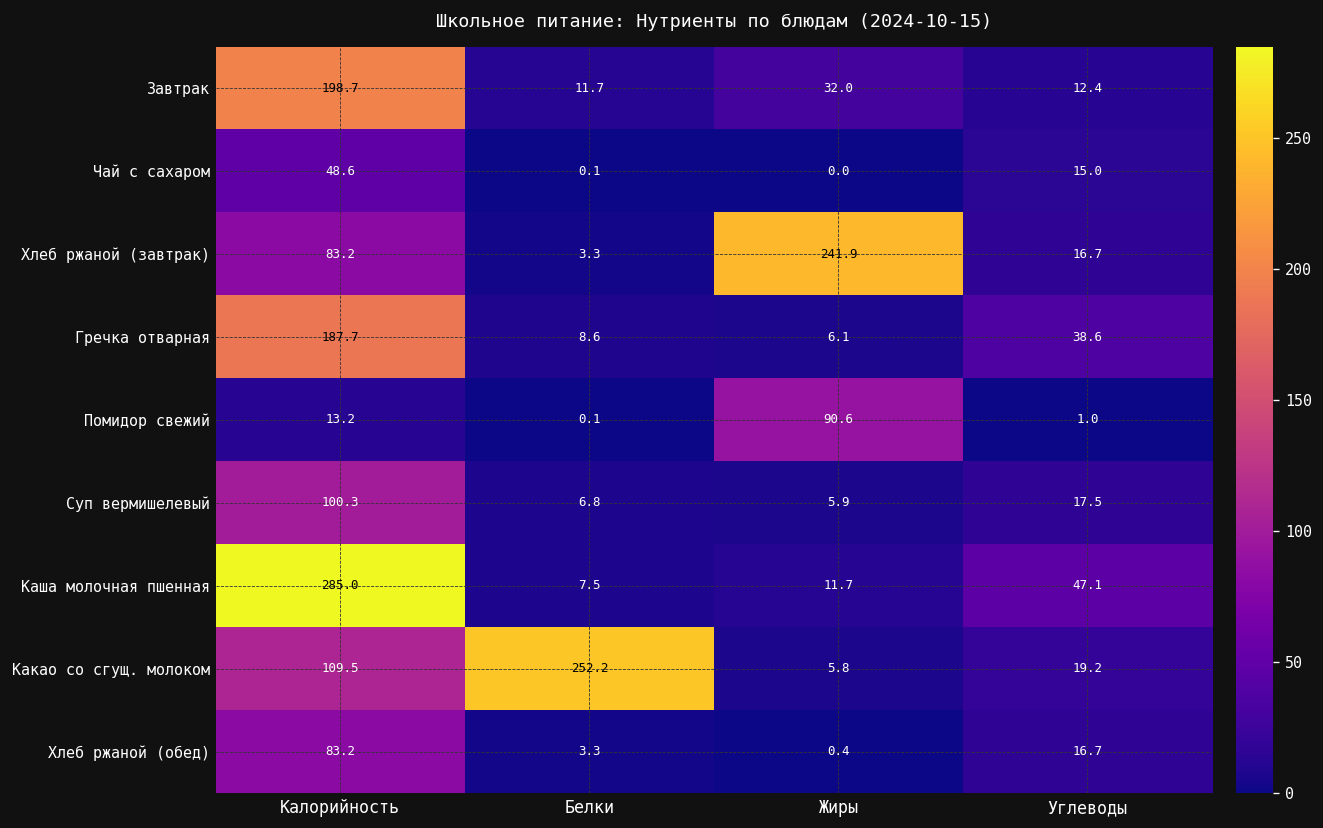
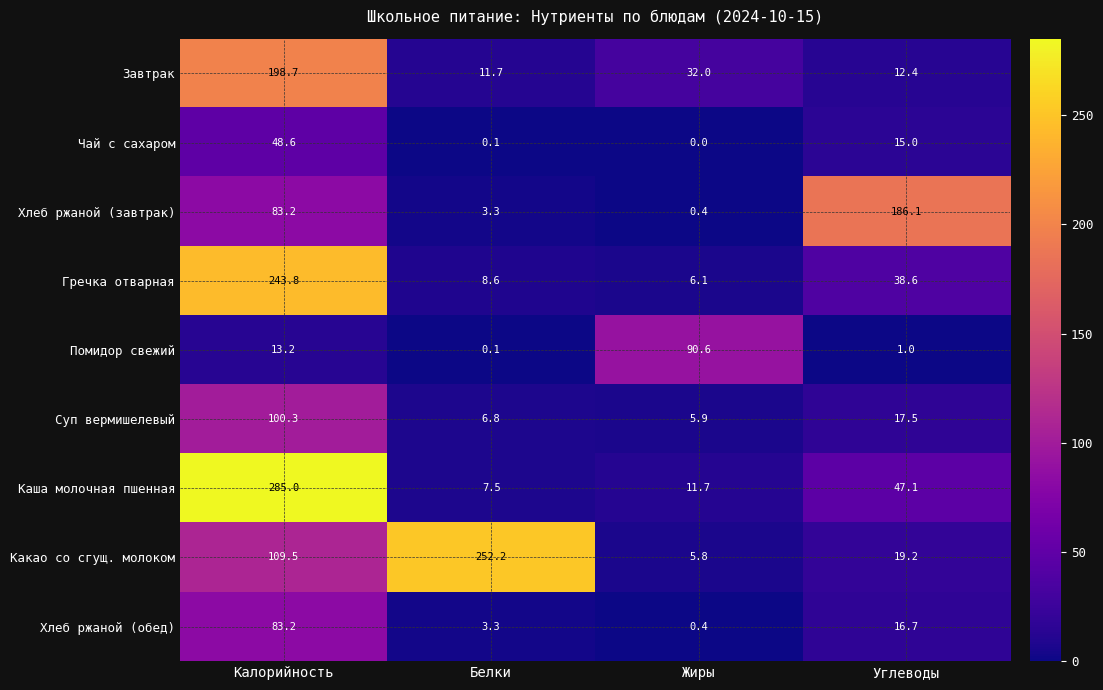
  {
    "Завтрак": {
      "Калорийность": 198.7,
      "Белки": 11.7,
      "Жиры": 32.0,
      "Углеводы": 12.4
    },
    "Чай с сахаром": {
      "Калорийность": 48.6,
      "Белки": 0.1,
      "Жиры": 0.0,
      "Углеводы": 15.0
    },
    "Хлеб ржаной (завтрак)": {
      "Калорийность": 83.2,
      "Белки": 3.3,
-     "Жиры": 241.9,
-     "Углеводы": 16.7
+     "Жиры": 0.4,
+     "Углеводы": 186.1
    },
    "Гречка отварная": {
-     "Калорийность": 187.7,
+     "Калорийность": 243.8,
      "Белки": 8.6,
      "Жиры": 6.1,
      "Углеводы": 38.6
    },
    "Помидор свежий": {
      "Калорийность": 13.2,
      "Белки": 0.1,
      "Жиры": 90.6,
      "Углеводы": 1.0
    },
    "Суп вермишелевый": {
      "Калорийность": 100.3,
      "Белки": 6.8,
      "Жиры": 5.9,
      "Углеводы": 17.5
    },
    "Каша молочная пшенная": {
      "Калорийность": 285.0,
      "Белки": 7.5,
      "Жиры": 11.7,
      "Углеводы": 47.1
    },
    "Какао со сгущ. молоком": {
      "Калорийность": 109.5,
      "Белки": 252.2,
      "Жиры": 5.8,
      "Углеводы": 19.2
    },
    "Хлеб ржаной (обед)": {
      "Калорийность": 83.2,
      "Белки": 3.3,
      "Жиры": 0.4,
      "Углеводы": 16.7
    }
  }
